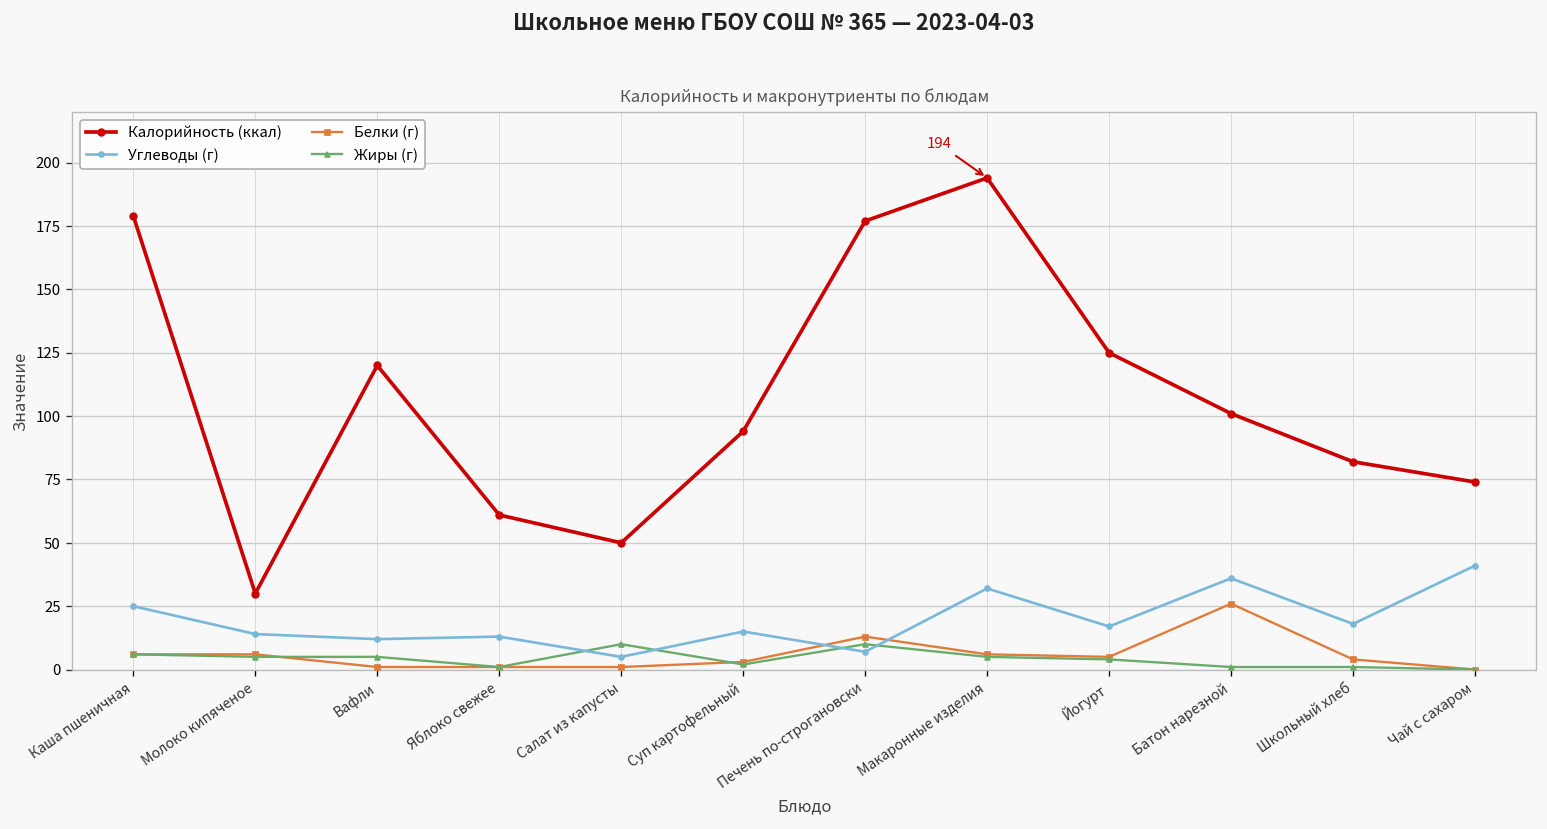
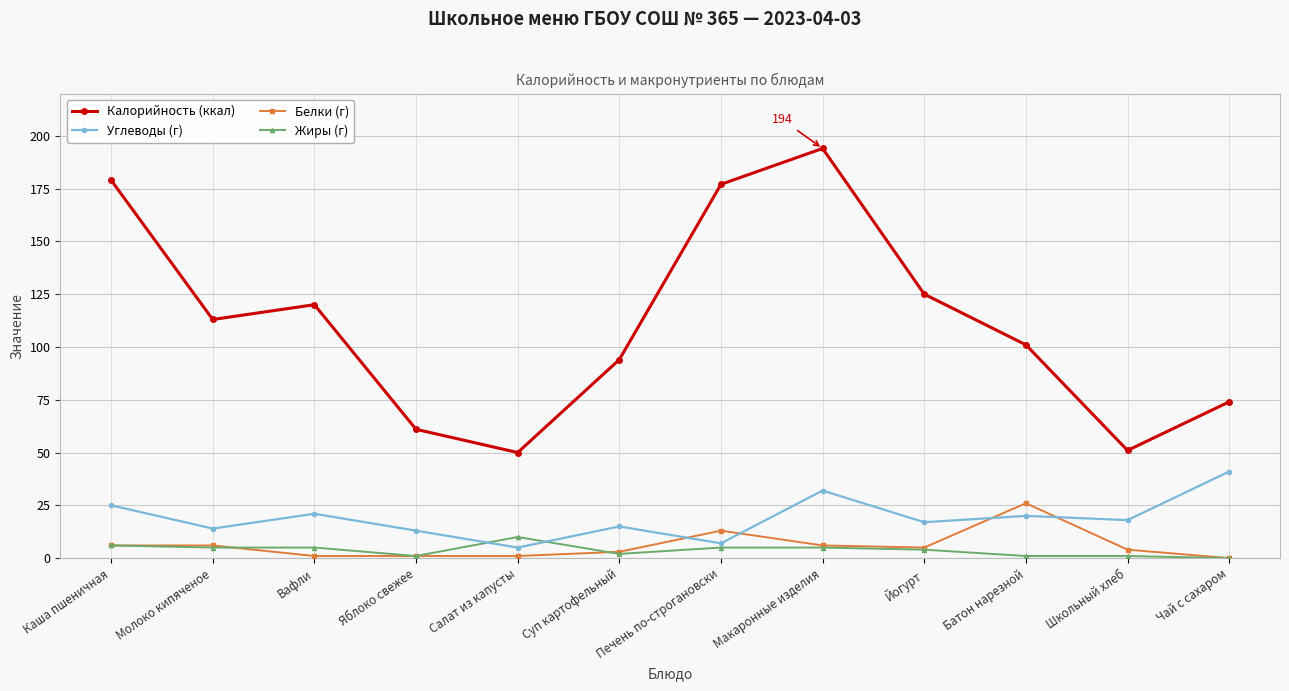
  {
    "Калорийность (ккал)": {
      "Каша пшеничная": 179,
-     "Молоко кипяченое": 30,
+     "Молоко кипяченое": 113,
      "Вафли": 120,
      "Яблоко свежее": 61,
      "Салат из капусты": 50,
      "Суп картофельный": 94,
      "Печень по-строгановски": 177,
      "Йогурт": 125,
      "Батон нарезной": 101,
-     "Школьный хлеб": 82,
+     "Школьный хлеб": 51,
      "Чай с сахаром": 74
    },
    "Углеводы (г)": {
      "Каша пшеничная": 25,
      "Молоко кипяченое": 14,
-     "Вафли": 12,
+     "Вафли": 21,
      "Яблоко свежее": 13,
      "Салат из капусты": 5,
      "Суп картофельный": 15,
      "Печень по-строгановски": 7,
      "Макаронные изделия": 32,
      "Йогурт": 17,
-     "Батон нарезной": 36,
+     "Батон нарезной": 20,
      "Школьный хлеб": 18,
      "Чай с сахаром": 41
    },
    "Белки (г)": {
      "Вафли": 1,
      "Салат из капусты": 1,
      "Печень по-строгановски": 13,
      "Батон нарезной": 26,
      "Школьный хлеб": 4
    },
    "Жиры (г)": {
      "Вафли": 5,
      "Салат из капусты": 10,
-     "Печень по-строгановски": 10,
+     "Печень по-строгановски": 5,
      "Батон нарезной": 1,
      "Школьный хлеб": 1
    }
  }
